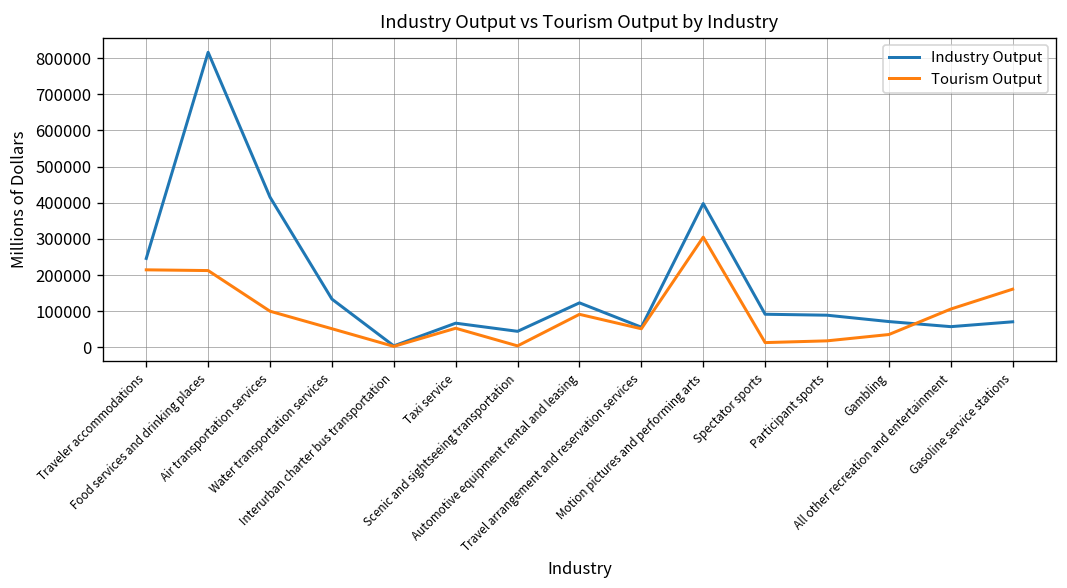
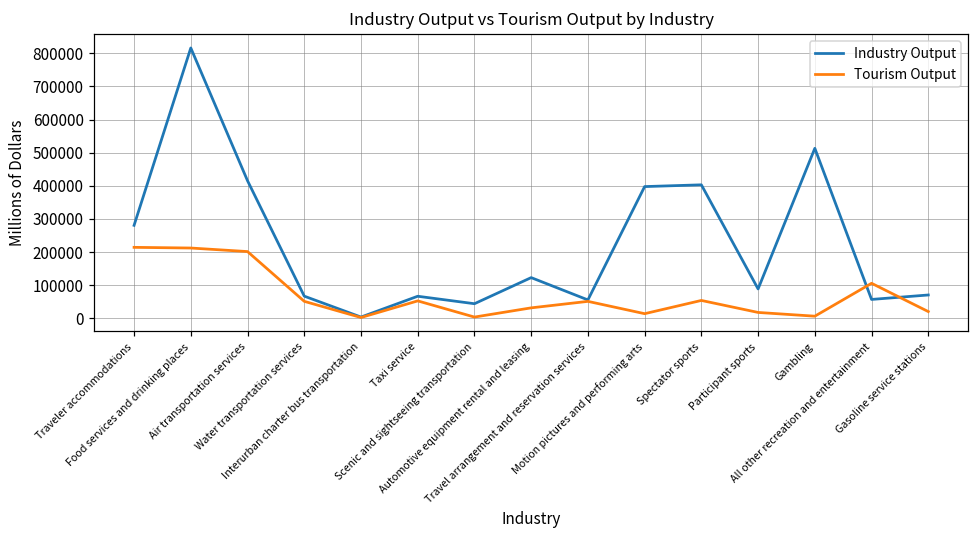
  {
    "Industry Output": {
-     "Traveler accommodations": 250000,
+     "Traveler accommodations": 280000,
      "Food services and drinking places": 820000,
      "Air transportation services": 420000,
-     "Water transportation services": 130000,
+     "Water transportation services": 70000,
      "Taxi service": 70000,
      "Scenic and sightseeing transportation": 40000,
      "Automotive equipment rental and leasing": 120000,
      "Motion pictures and performing arts": 400000,
-     "Spectator sports": 90000,
+     "Spectator sports": 400000,
      "Participant sports": 90000,
-     "Gambling": 70000,
+     "Gambling": 510000,
      "All other recreation and entertainment": 60000,
      "Gasoline service stations": 70000
    },
    "Tourism Output": {
      "Traveler accommodations": 210000,
      "Food services and drinking places": 210000,
-     "Air transportation services": 100000,
+     "Air transportation services": 200000,
      "Water transportation services": 50000,
      "Taxi service": 50000,
      "Scenic and sightseeing transportation": 0,
-     "Automotive equipment rental and leasing": 90000,
-     "Motion pictures and performing arts": 300000,
-     "Spectator sports": 10000,
+     "Automotive equipment rental and leasing": 30000,
+     "Motion pictures and performing arts": 10000,
+     "Spectator sports": 50000,
      "Participant sports": 20000,
-     "Gambling": 40000,
+     "Gambling": 10000,
      "All other recreation and entertainment": 110000,
-     "Gasoline service stations": 160000
+     "Gasoline service stations": 20000
    }
  }
